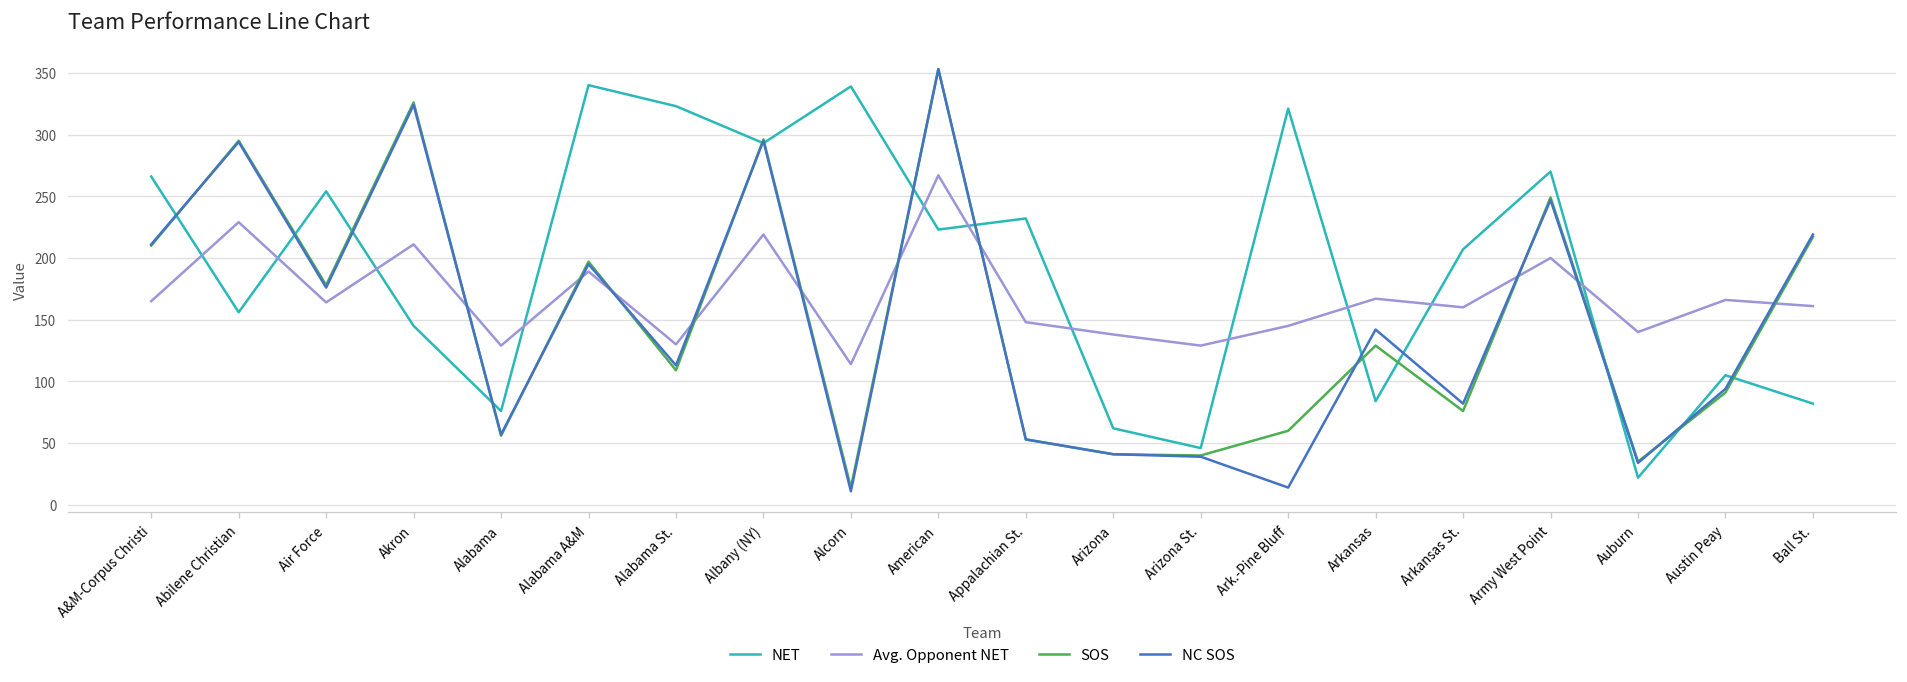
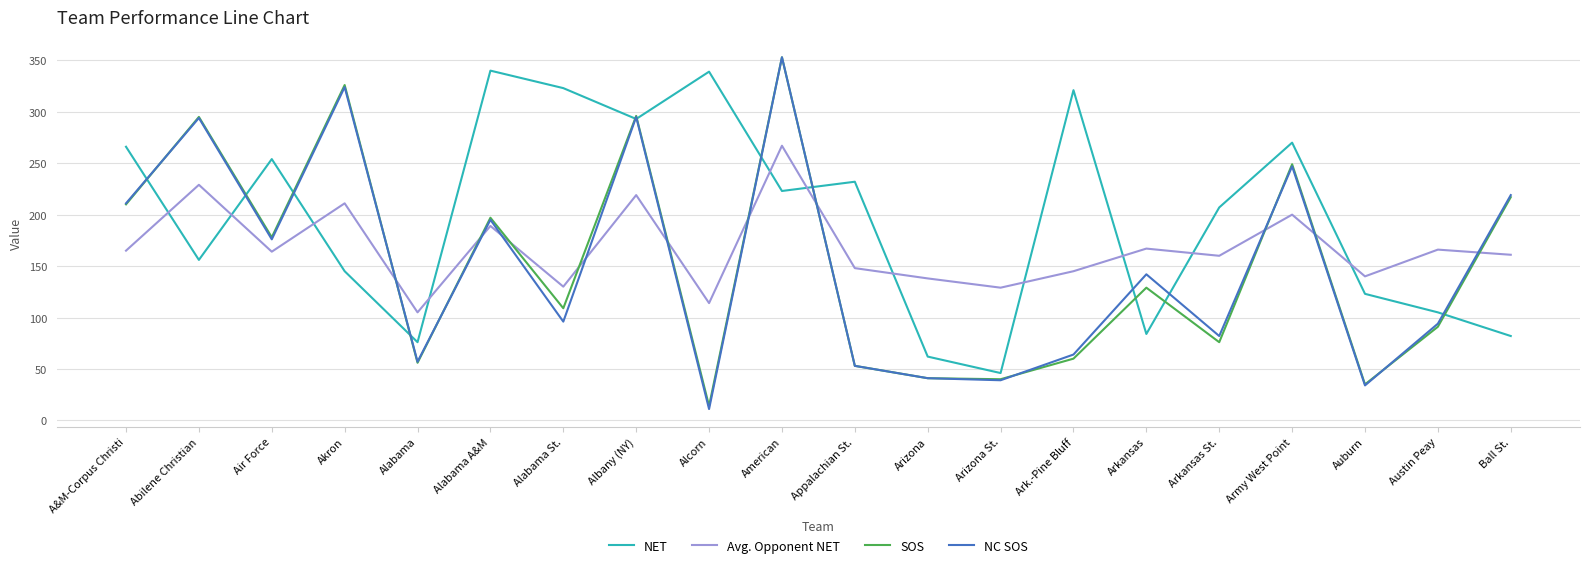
  {
    "NET": {
      "A&M-Corpus Christi": 266,
      "Abilene Christian": 156,
      "Air Force": 254,
      "Akron": 145,
      "Alabama": 76,
      "Alabama A&M": 340,
      "Alabama St.": 323,
      "Alcorn": 339,
      "American": 223,
      "Appalachian St.": 232,
      "Arizona": 62,
      "Arizona St.": 46,
      "Ark.-Pine Bluff": 321,
      "Arkansas": 84,
      "Arkansas St.": 207,
      "Army West Point": 270,
-     "Auburn": 22,
+     "Auburn": 123,
      "Austin Peay": 105,
      "Ball St.": 82
    },
    "Avg. Opponent NET": {
      "A&M-Corpus Christi": 165,
      "Abilene Christian": 229,
      "Air Force": 164,
      "Akron": 211,
-     "Alabama": 129,
+     "Alabama": 105,
      "Alabama A&M": 189,
      "Alabama St.": 130,
      "Albany (NY)": 219,
      "Alcorn": 114,
      "American": 267,
      "Appalachian St.": 148,
      "Arizona": 138,
      "Arizona St.": 129,
      "Ark.-Pine Bluff": 145,
      "Arkansas": 167,
      "Arkansas St.": 160,
      "Army West Point": 200,
      "Auburn": 140,
      "Austin Peay": 166,
      "Ball St.": 161
    },
    "SOS": {
      "Alabama St.": 109,
      "Alcorn": 14,
      "Ark.-Pine Bluff": 60,
      "Arkansas": 129,
      "Arkansas St.": 76,
      "Austin Peay": 91
    },
    "NC SOS": {
-     "Alabama St.": 113,
+     "Alabama St.": 96,
      "Alcorn": 11,
-     "Ark.-Pine Bluff": 14,
+     "Ark.-Pine Bluff": 64,
      "Arkansas": 142,
      "Arkansas St.": 82,
      "Austin Peay": 94
    }
  }
